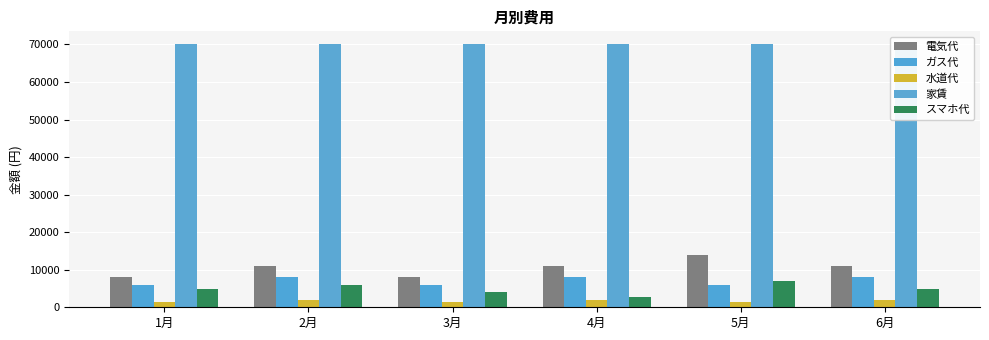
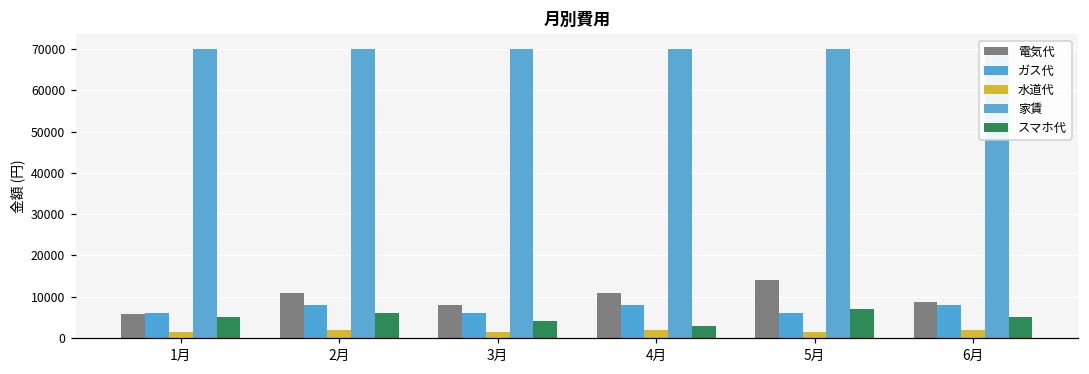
  {
    "電気代": {
-     "1月": 8000,
+     "1月": 6000,
      "2月": 11000,
      "3月": 8000,
      "4月": 11000,
      "5月": 14000,
-     "6月": 11000
+     "6月": 9000
    },
    "水道代": {
      "1月": 2000,
      "2月": 2000,
      "3月": 2000,
      "4月": 2000,
      "5月": 2000,
      "6月": 2000
    },
    "スマホ代": {
      "1月": 5000,
      "2月": 6000,
      "3月": 4000,
      "4月": 3000,
      "5月": 7000,
      "6月": 5000
    }
  }
